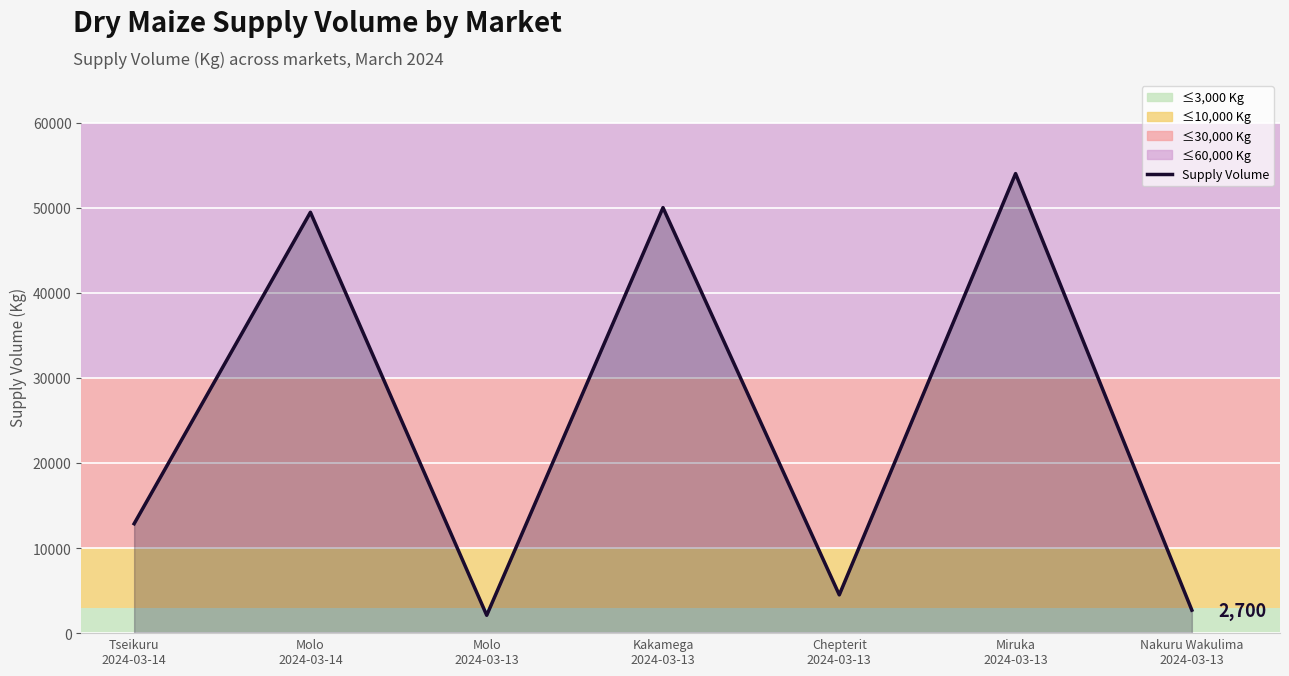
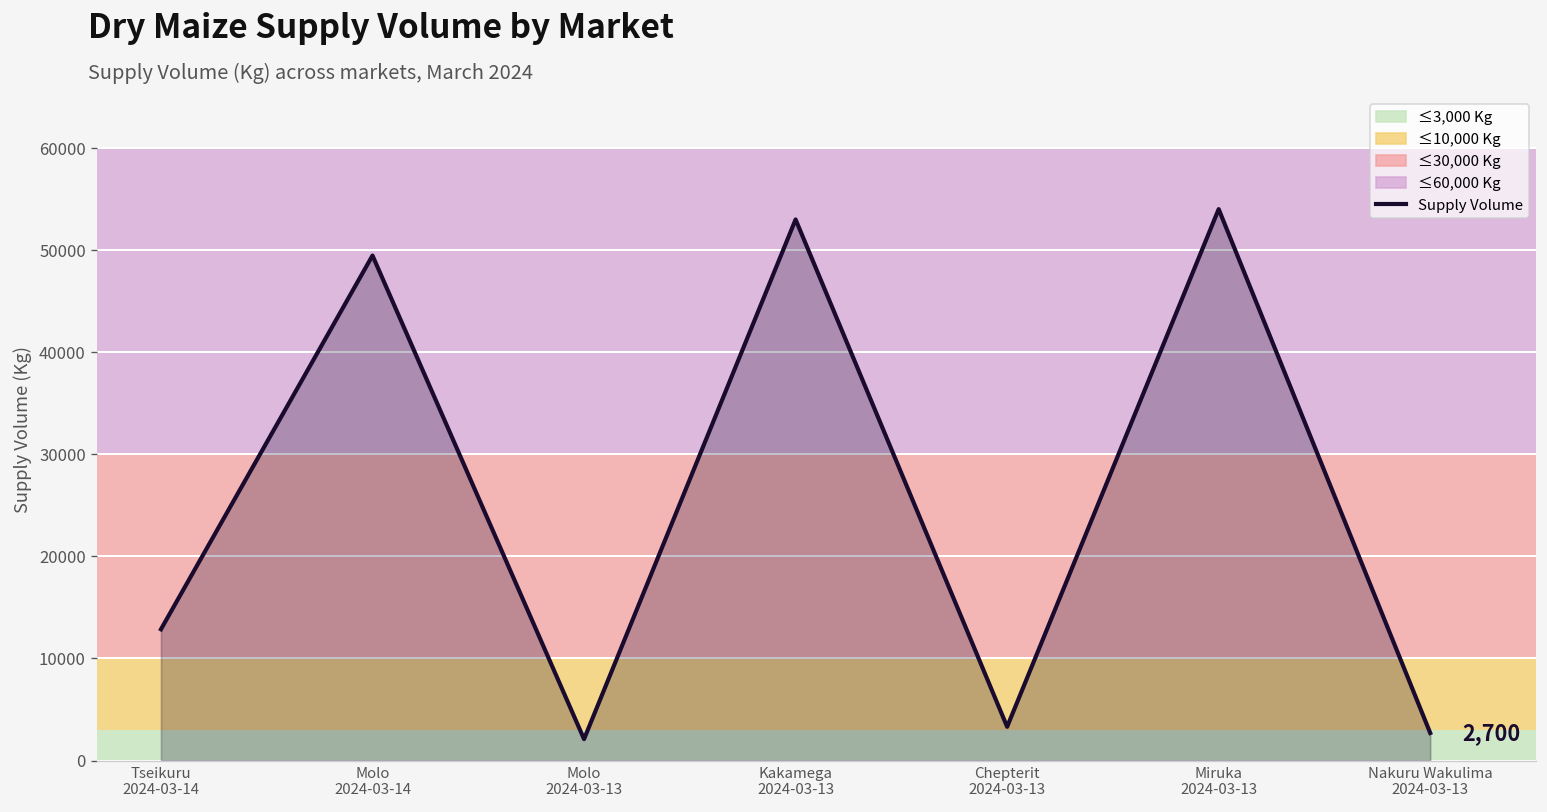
  {
    "Tseikuru 2024-03-14": 13000,
    "Molo 2024-03-14": 49000,
    "Molo 2024-03-13": 2000,
-   "Kakamega 2024-03-13": 50000,
-   "Chepterit 2024-03-13": 5000,
+   "Kakamega 2024-03-13": 53000,
+   "Chepterit 2024-03-13": 3000,
    "Miruka 2024-03-13": 54000,
    "Nakuru Wakulima 2024-03-13": 3000
  }
